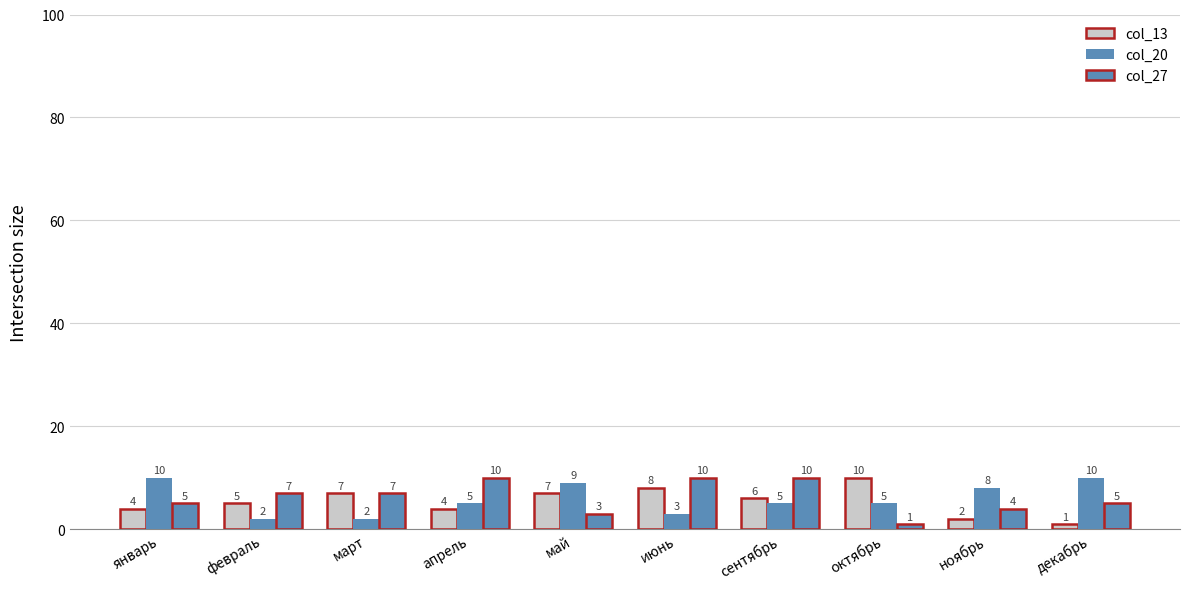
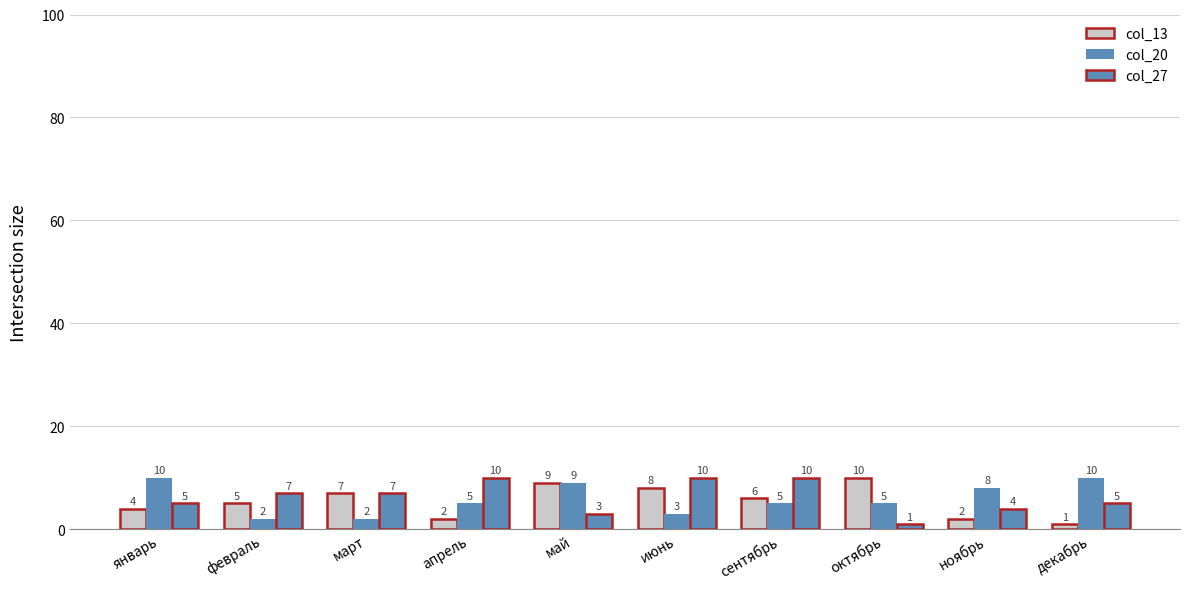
  {
    "col_13": {
      "январь": 4,
      "февраль": 5,
      "март": 7,
-     "апрель": 4,
-     "май": 7,
+     "апрель": 2,
+     "май": 9,
      "июнь": 8,
      "сентябрь": 6,
      "октябрь": 10,
      "ноябрь": 2,
      "декабрь": 1
    }
  }
